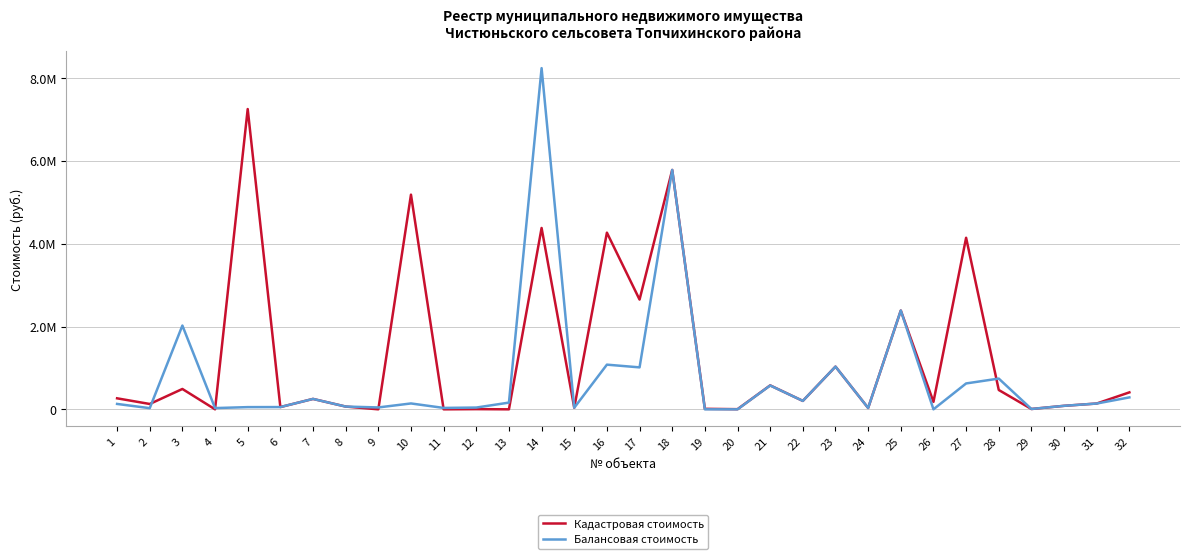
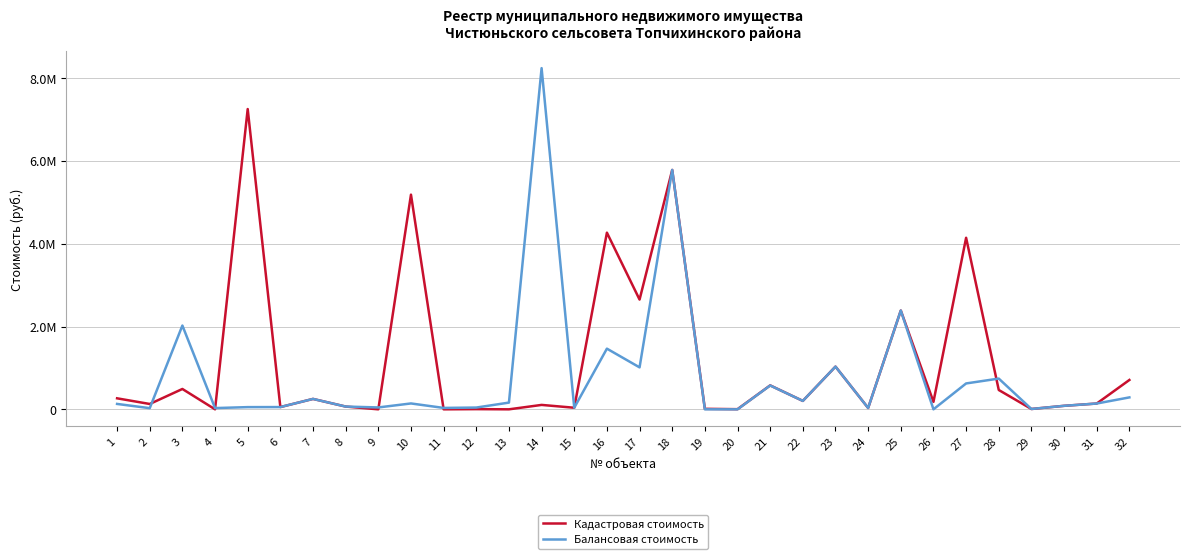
  {
    "Кадастровая стоимость": {
      "1": 300000,
      "2": 100000,
      "3": 500000,
      "5": 7300000,
      "10": 5200000,
      "13": 0,
-     "14": 4400000,
+     "14": 100000,
      "16": 4300000,
      "17": 2700000,
      "26": 200000,
      "27": 4100000,
      "28": 500000,
-     "32": 400000
+     "32": 700000
    },
    "Балансовая стоимость": {
      "1": 100000,
      "2": 0,
      "3": 2000000,
      "5": 100000,
      "10": 100000,
      "13": 200000,
      "14": 8200000,
-     "16": 1100000,
+     "16": 1500000,
      "17": 1000000,
      "26": 0,
      "27": 600000,
      "28": 700000,
      "32": 300000
    }
  }
